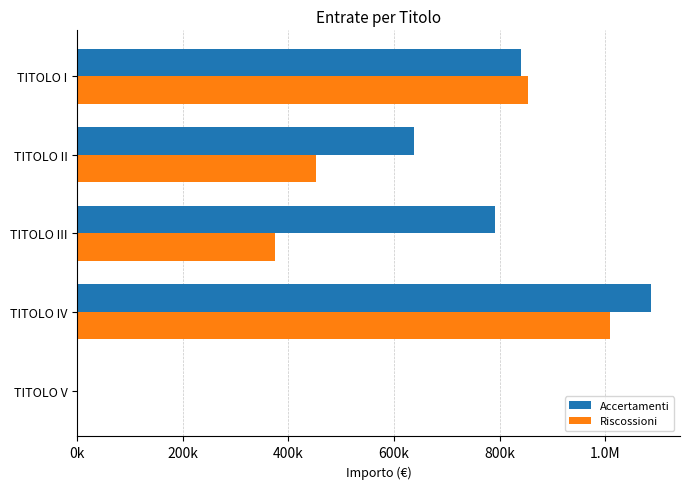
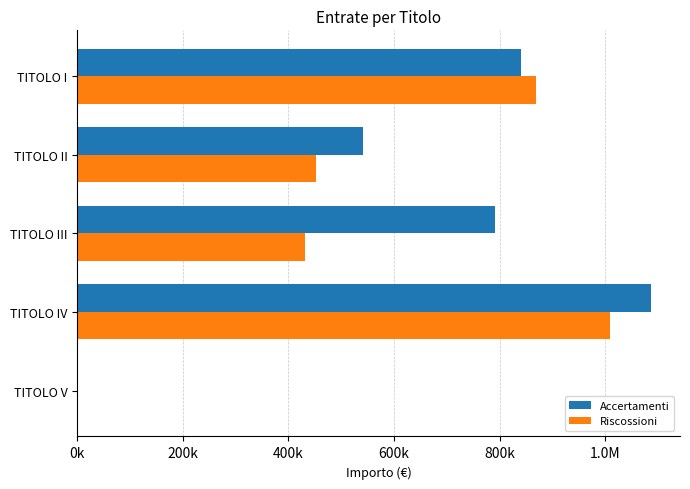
  {
    "Accertamenti": {
      "TITOLO I": 840000,
-     "TITOLO II": 640000,
+     "TITOLO II": 540000,
      "TITOLO III": 790000,
      "TITOLO IV": 1090000,
      "TITOLO V": 0
    },
    "Riscossioni": {
-     "TITOLO I": 850000,
+     "TITOLO I": 870000,
      "TITOLO II": 450000,
-     "TITOLO III": 370000,
+     "TITOLO III": 430000,
      "TITOLO IV": 1010000,
      "TITOLO V": 0
    }
  }
